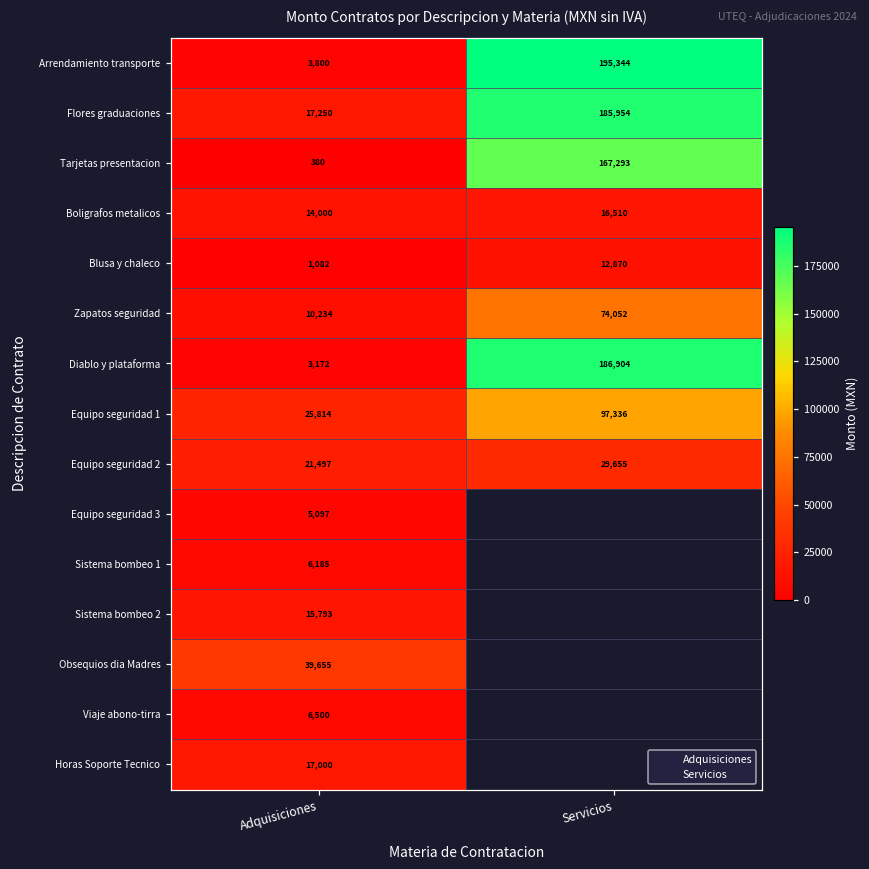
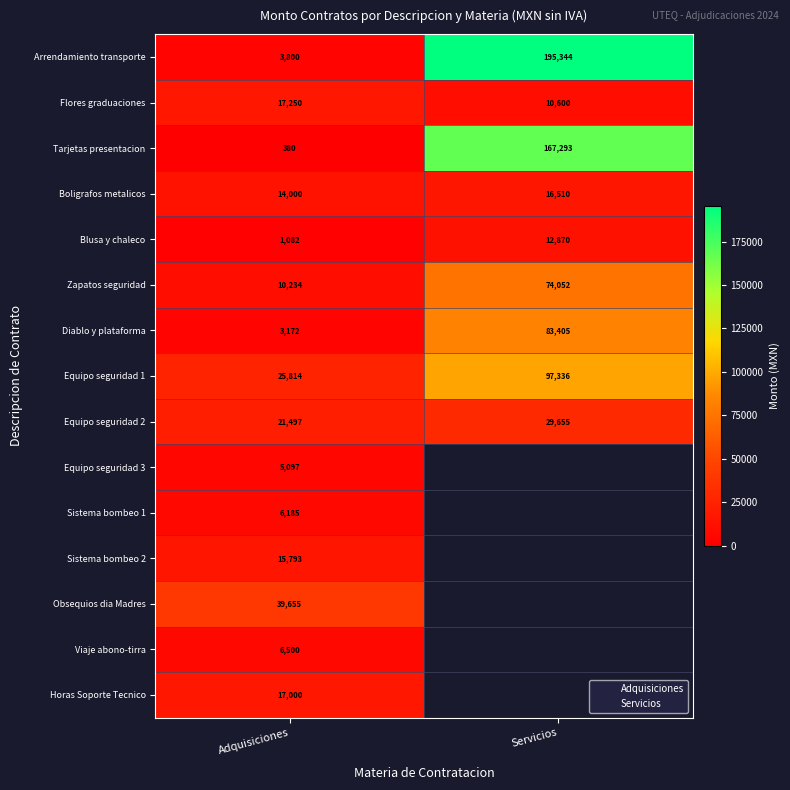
  {
    "Arrendamiento transporte": {
      "Adquisiciones": "3,800",
      "Servicios": "195,344"
    },
    "Flores graduaciones": {
      "Adquisiciones": "17,250",
-     "Servicios": "185,954"
+     "Servicios": "10,600"
    },
    "Tarjetas presentacion": {
      "Adquisiciones": "380",
      "Servicios": "167,293"
    },
    "Boligrafos metalicos": {
      "Adquisiciones": "14,000",
      "Servicios": "16,510"
    },
    "Blusa y chaleco": {
      "Adquisiciones": "1,082",
      "Servicios": "12,870"
    },
    "Zapatos seguridad": {
      "Adquisiciones": "10,234",
      "Servicios": "74,052"
    },
    "Diablo y plataforma": {
      "Adquisiciones": "3,172",
-     "Servicios": "186,904"
+     "Servicios": "83,405"
    },
    "Equipo seguridad 1": {
      "Adquisiciones": "25,814",
      "Servicios": "97,336"
    },
    "Equipo seguridad 2": {
      "Adquisiciones": "21,497",
      "Servicios": "29,655"
    },
    "Equipo seguridad 3": {
      "Adquisiciones": "5,097"
    },
    "Sistema bombeo 1": {
      "Adquisiciones": "6,185"
    },
    "Sistema bombeo 2": {
      "Adquisiciones": "15,793"
    },
    "Obsequios dia Madres": {
      "Adquisiciones": "39,655"
    },
    "Viaje abono-tirra": {
      "Adquisiciones": "6,500"
    },
    "Horas Soporte Tecnico": {
      "Adquisiciones": "17,000"
    }
  }
